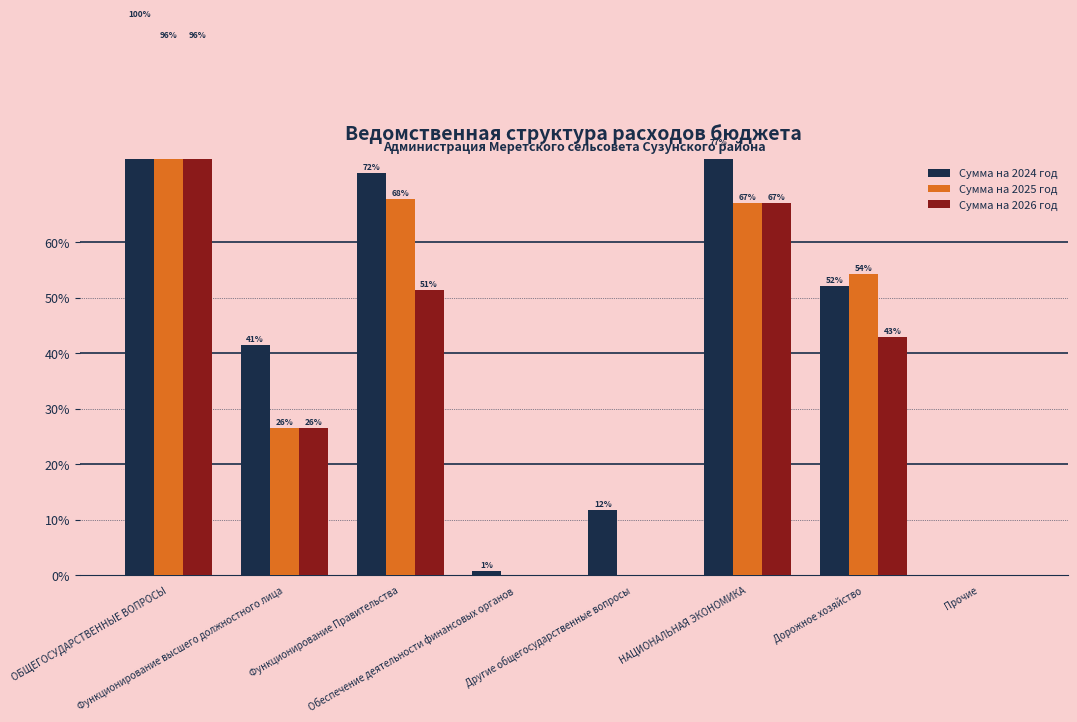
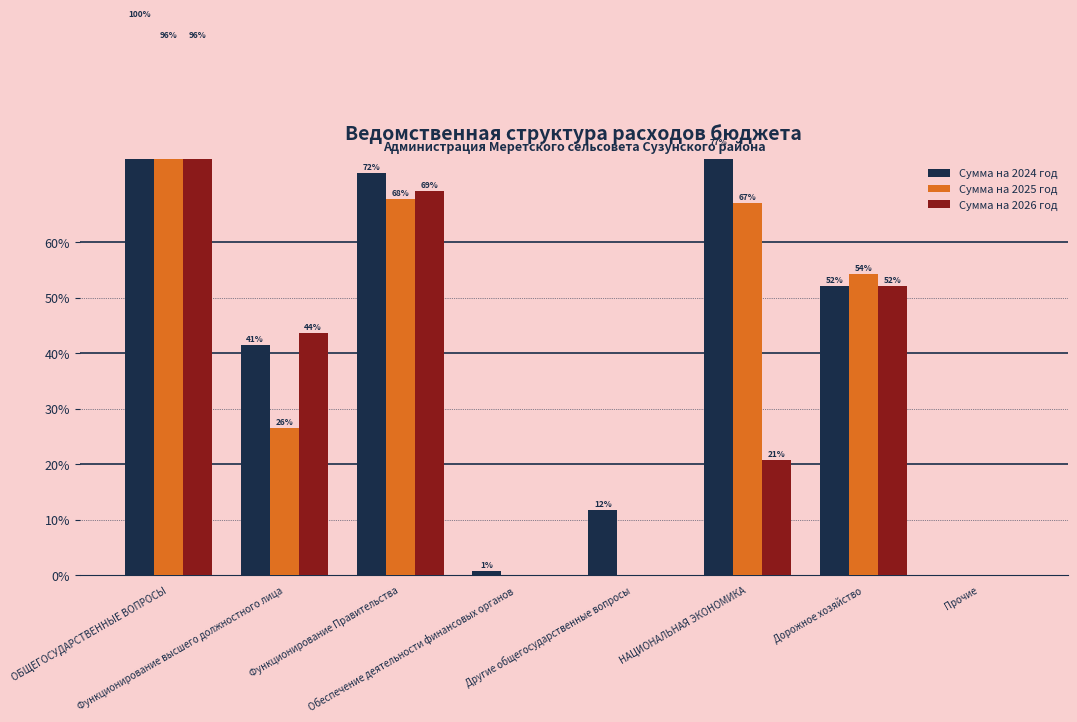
  {
    "Сумма на 2024 год": {
      "Функционирование высшего должностного лица": "41%",
      "Функционирование Правительства": "72%",
      "Обеспечение деятельности финансовых органов": "1%",
      "Другие общегосударственные вопросы": "12%",
      "Дорожное хозяйство": "52%"
    },
    "Сумма на 2025 год": {
      "Функционирование высшего должностного лица": "26%",
      "Функционирование Правительства": "68%",
      "НАЦИОНАЛЬНАЯ ЭКОНОМИКА": "67%",
      "Дорожное хозяйство": "54%"
    },
    "Сумма на 2026 год": {
-     "Функционирование высшего должностного лица": "26%",
-     "Функционирование Правительства": "51%",
-     "НАЦИОНАЛЬНАЯ ЭКОНОМИКА": "67%",
-     "Дорожное хозяйство": "43%"
+     "Функционирование высшего должностного лица": "44%",
+     "Функционирование Правительства": "69%",
+     "НАЦИОНАЛЬНАЯ ЭКОНОМИКА": "21%",
+     "Дорожное хозяйство": "52%"
    }
  }
